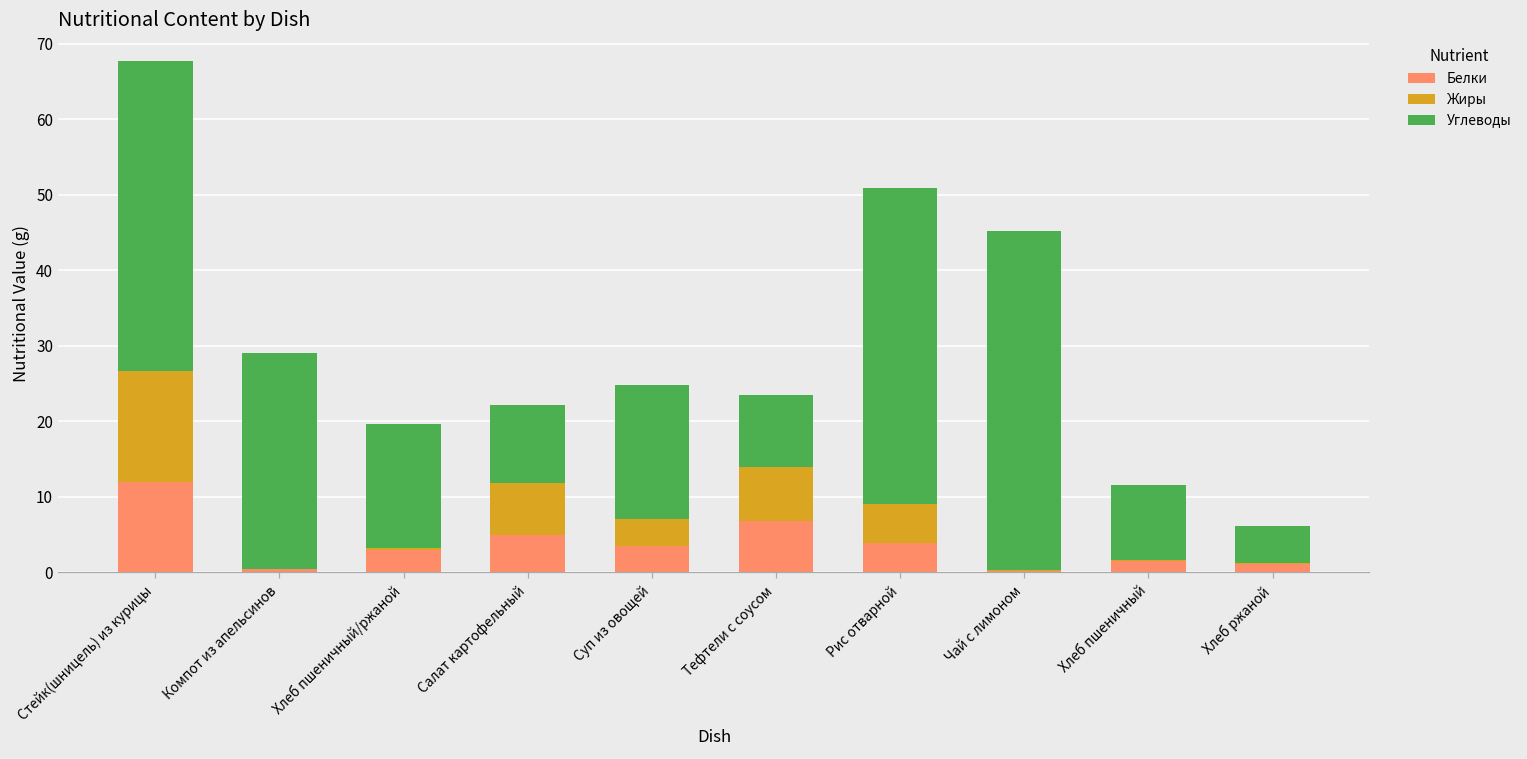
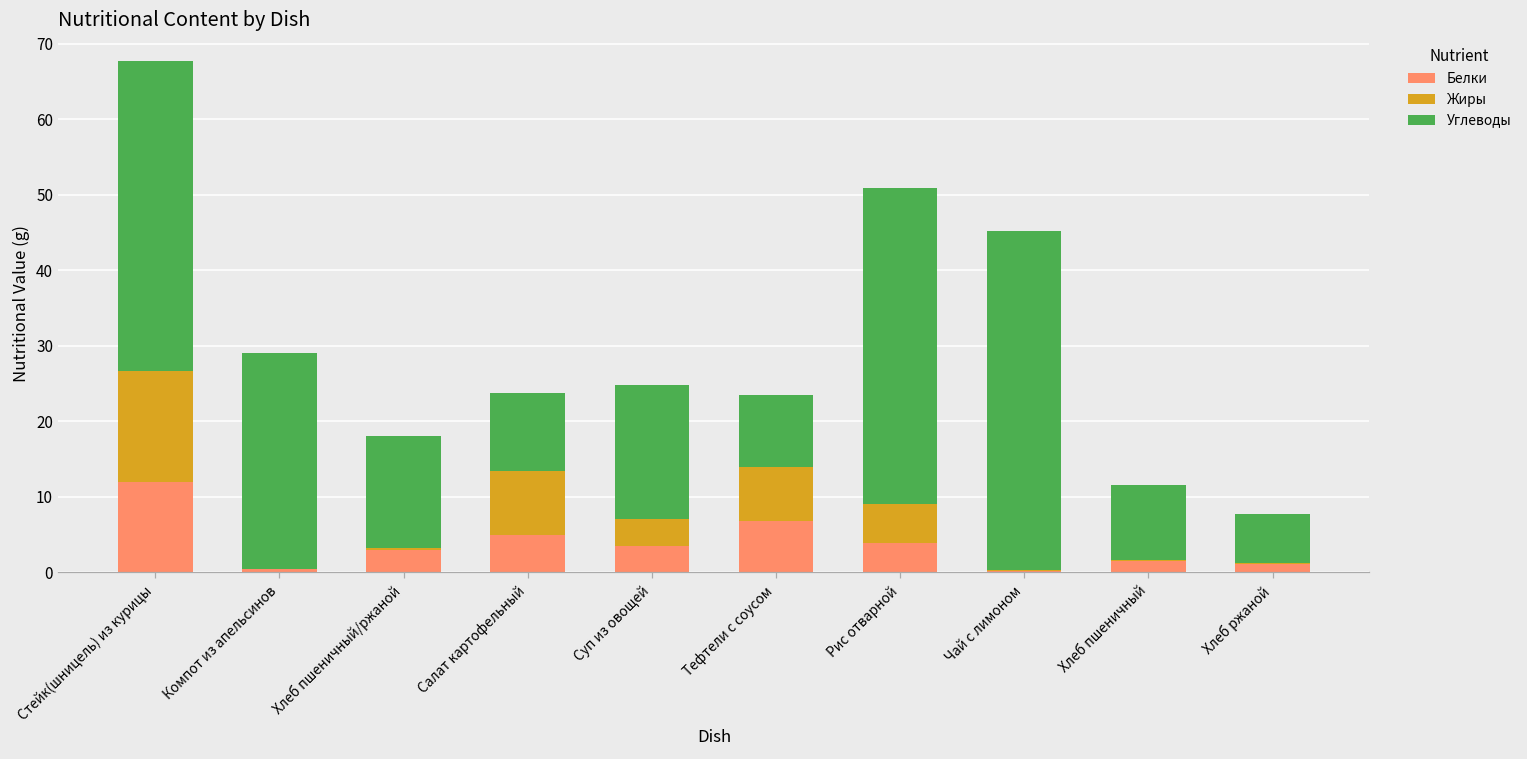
  {
    "Жиры": {
      "Стейк(шницель) из курицы": 15,
      "Компот из апельсинов": 0,
-     "Салат картофельный": 7,
+     "Салат картофельный": 8,
      "Суп из овощей": 4,
      "Тефтели с соусом": 7,
      "Рис отварной": 5
    },
    "Углеводы": {
      "Стейк(шницель) из курицы": 41,
      "Компот из апельсинов": 29,
-     "Хлеб пшеничный/ржаной": 16,
+     "Хлеб пшеничный/ржаной": 15,
      "Салат картофельный": 10,
      "Суп из овощей": 18,
      "Тефтели с соусом": 10,
      "Рис отварной": 42,
      "Чай с лимоном": 45,
      "Хлеб пшеничный": 10,
-     "Хлеб ржаной": 5
+     "Хлеб ржаной": 6
    }
  }
